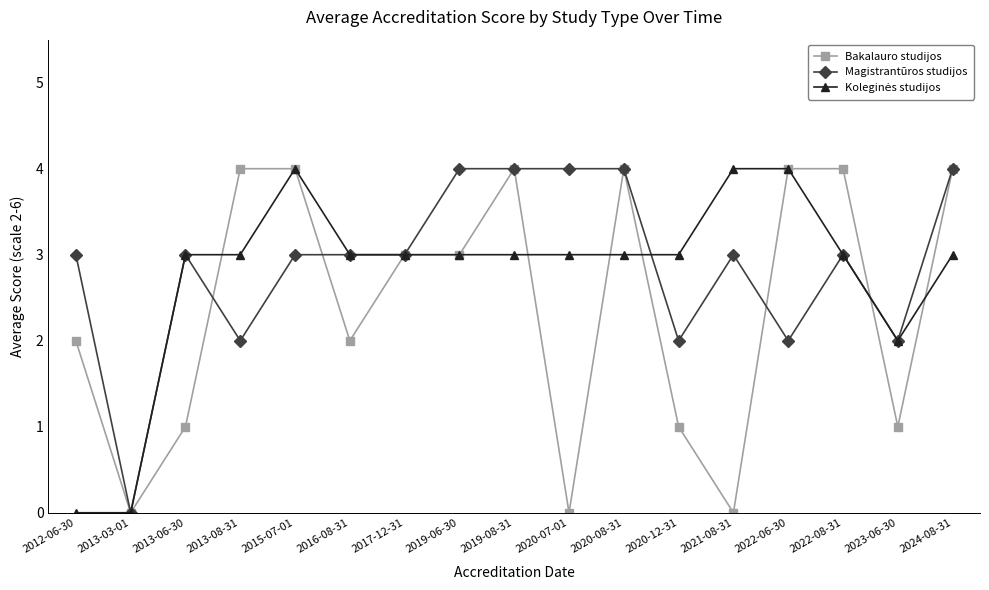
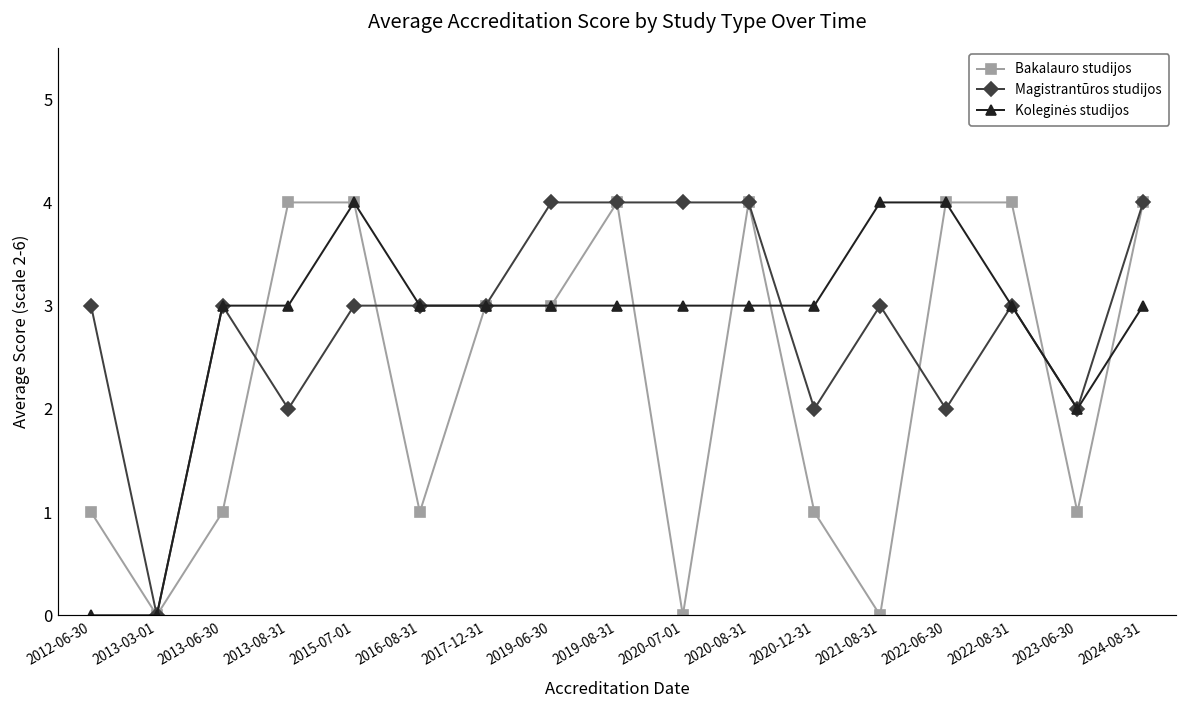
  {
    "Bakalauro studijos": {
-     "2012-06-30": 2,
+     "2012-06-30": 1,
      "2013-06-30": 1,
      "2013-08-31": 4,
-     "2016-08-31": 2,
+     "2016-08-31": 1,
      "2020-07-01": 0,
      "2020-12-31": 1,
      "2021-08-31": 0,
      "2022-08-31": 4,
      "2023-06-30": 1
    }
  }
